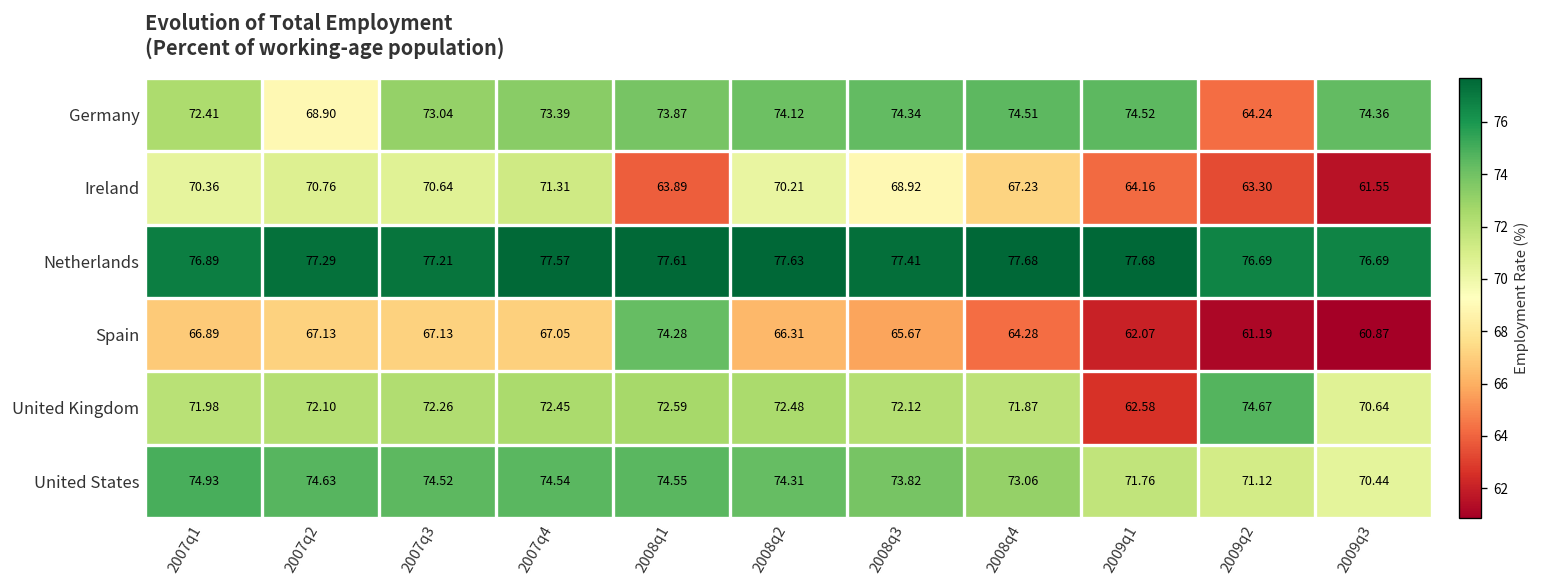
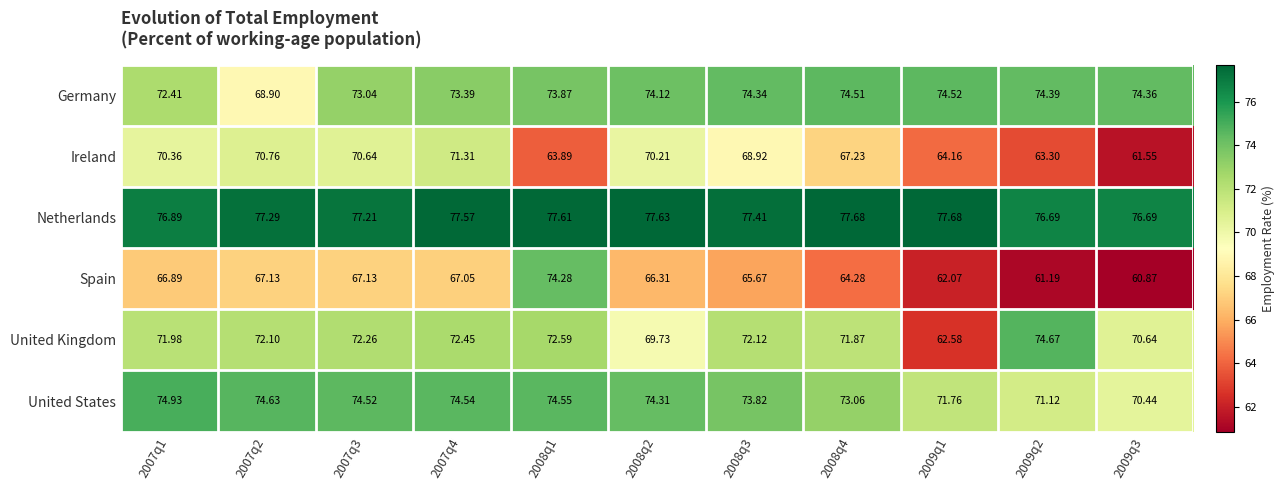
  {
    "Germany": {
      "2007q1": 72.41,
      "2007q2": 68.90,
      "2007q3": 73.04,
      "2007q4": 73.39,
      "2008q1": 73.87,
      "2008q2": 74.12,
      "2008q3": 74.34,
      "2008q4": 74.51,
      "2009q1": 74.52,
-     "2009q2": 64.24,
+     "2009q2": 74.39,
      "2009q3": 74.36
    },
    "Ireland": {
      "2007q1": 70.36,
      "2007q2": 70.76,
      "2007q3": 70.64,
      "2007q4": 71.31,
      "2008q1": 63.89,
      "2008q2": 70.21,
      "2008q3": 68.92,
      "2008q4": 67.23,
      "2009q1": 64.16,
      "2009q2": 63.30,
      "2009q3": 61.55
    },
    "Netherlands": {
      "2007q1": 76.89,
      "2007q2": 77.29,
      "2007q3": 77.21,
      "2007q4": 77.57,
      "2008q1": 77.61,
      "2008q2": 77.63,
      "2008q3": 77.41,
      "2008q4": 77.68,
      "2009q1": 77.68,
      "2009q2": 76.69,
      "2009q3": 76.69
    },
    "Spain": {
      "2007q1": 66.89,
      "2007q2": 67.13,
      "2007q3": 67.13,
      "2007q4": 67.05,
      "2008q1": 74.28,
      "2008q2": 66.31,
      "2008q3": 65.67,
      "2008q4": 64.28,
      "2009q1": 62.07,
      "2009q2": 61.19,
      "2009q3": 60.87
    },
    "United Kingdom": {
      "2007q1": 71.98,
      "2007q2": 72.10,
      "2007q3": 72.26,
      "2007q4": 72.45,
      "2008q1": 72.59,
-     "2008q2": 72.48,
+     "2008q2": 69.73,
      "2008q3": 72.12,
      "2008q4": 71.87,
      "2009q1": 62.58,
      "2009q2": 74.67,
      "2009q3": 70.64
    },
    "United States": {
      "2007q1": 74.93,
      "2007q2": 74.63,
      "2007q3": 74.52,
      "2007q4": 74.54,
      "2008q1": 74.55,
      "2008q2": 74.31,
      "2008q3": 73.82,
      "2008q4": 73.06,
      "2009q1": 71.76,
      "2009q2": 71.12,
      "2009q3": 70.44
    }
  }
